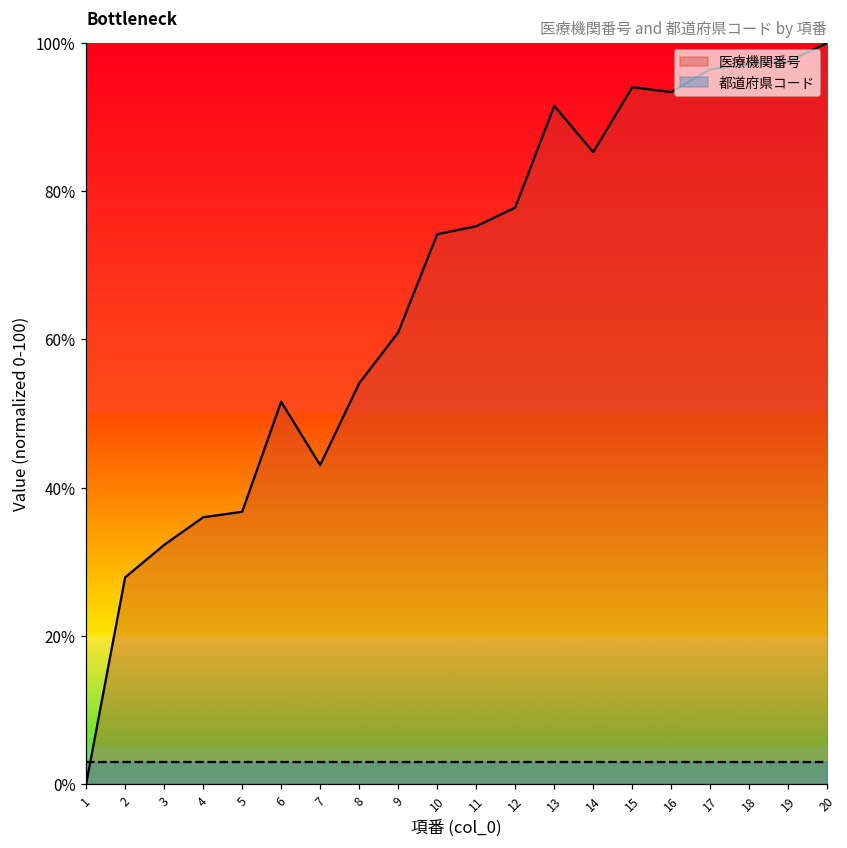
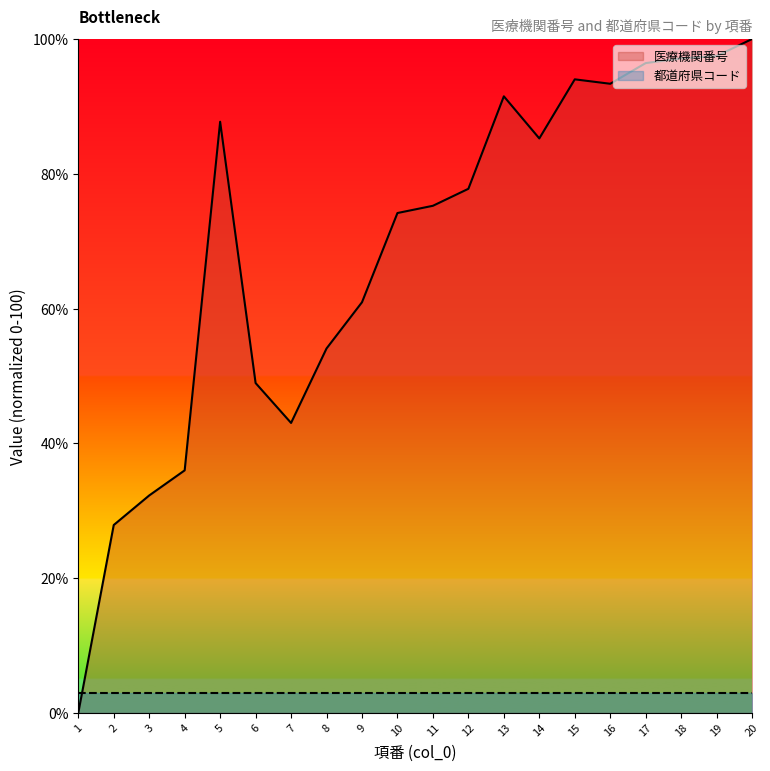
  {
    "医療機関番号": {
      "1": "0%",
      "2": "28%",
      "3": "32%",
      "4": "36%",
-     "5": "37%",
-     "6": "52%",
+     "5": "88%",
+     "6": "49%",
      "7": "43%",
      "8": "54%",
      "9": "61%",
      "10": "74%",
      "11": "75%",
      "12": "78%",
      "13": "91%",
      "14": "85%",
      "15": "94%",
      "16": "93%",
      "20": "100%"
    },
    "都道府県コード": {
      "1": "3%",
      "2": "3%",
      "3": "3%",
      "4": "3%",
      "5": "3%",
      "6": "3%",
      "7": "3%",
      "8": "3%",
      "9": "3%",
      "10": "3%",
      "11": "3%",
      "12": "3%",
      "13": "3%",
      "14": "3%",
      "15": "3%",
      "16": "3%",
      "17": "3%",
      "18": "3%",
      "19": "3%",
      "20": "3%"
    }
  }
